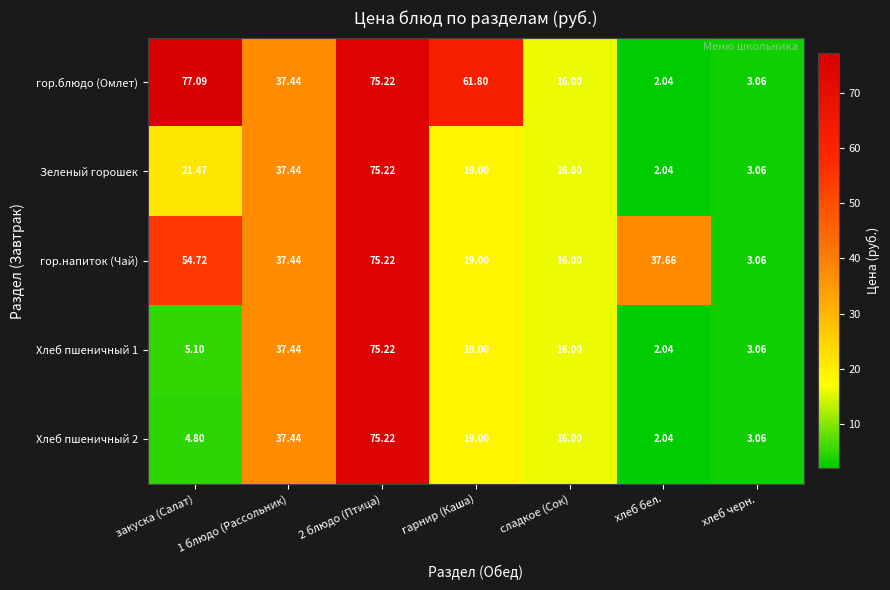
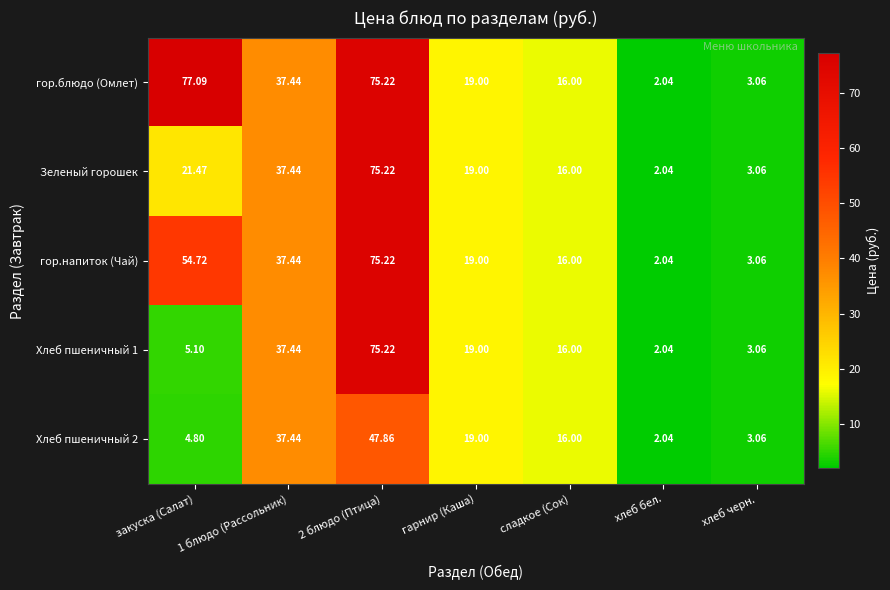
  {
    "гор.блюдо (Омлет)": {
      "закуска (Салат)": 77.09,
      "1 блюдо (Рассольник)": 37.44,
      "2 блюдо (Птица)": 75.22,
-     "гарнир (Каша)": 61.80,
+     "гарнир (Каша)": 19.00,
      "сладкое (Сок)": 16.00,
      "хлеб бел.": 2.04
    },
    "Зеленый горошек": {
      "закуска (Салат)": 21.47,
      "1 блюдо (Рассольник)": 37.44,
      "2 блюдо (Птица)": 75.22,
      "гарнир (Каша)": 19.00,
      "сладкое (Сок)": 16.00,
      "хлеб бел.": 2.04,
      "хлеб черн.": 3.06
    },
    "гор.напиток (Чай)": {
      "закуска (Салат)": 54.72,
      "1 блюдо (Рассольник)": 37.44,
      "2 блюдо (Птица)": 75.22,
      "гарнир (Каша)": 19.00,
      "сладкое (Сок)": 16.00,
-     "хлеб бел.": 37.66,
+     "хлеб бел.": 2.04,
      "хлеб черн.": 3.06
    },
    "Хлеб пшеничный 1": {
      "закуска (Салат)": 5.10,
      "1 блюдо (Рассольник)": 37.44,
      "2 блюдо (Птица)": 75.22,
      "гарнир (Каша)": 19.00,
      "сладкое (Сок)": 16.00,
      "хлеб бел.": 2.04,
      "хлеб черн.": 3.06
    },
    "Хлеб пшеничный 2": {
      "закуска (Салат)": 4.80,
      "1 блюдо (Рассольник)": 37.44,
-     "2 блюдо (Птица)": 75.22,
+     "2 блюдо (Птица)": 47.86,
      "гарнир (Каша)": 19.00,
      "сладкое (Сок)": 16.00,
      "хлеб бел.": 2.04,
      "хлеб черн.": 3.06
    }
  }
